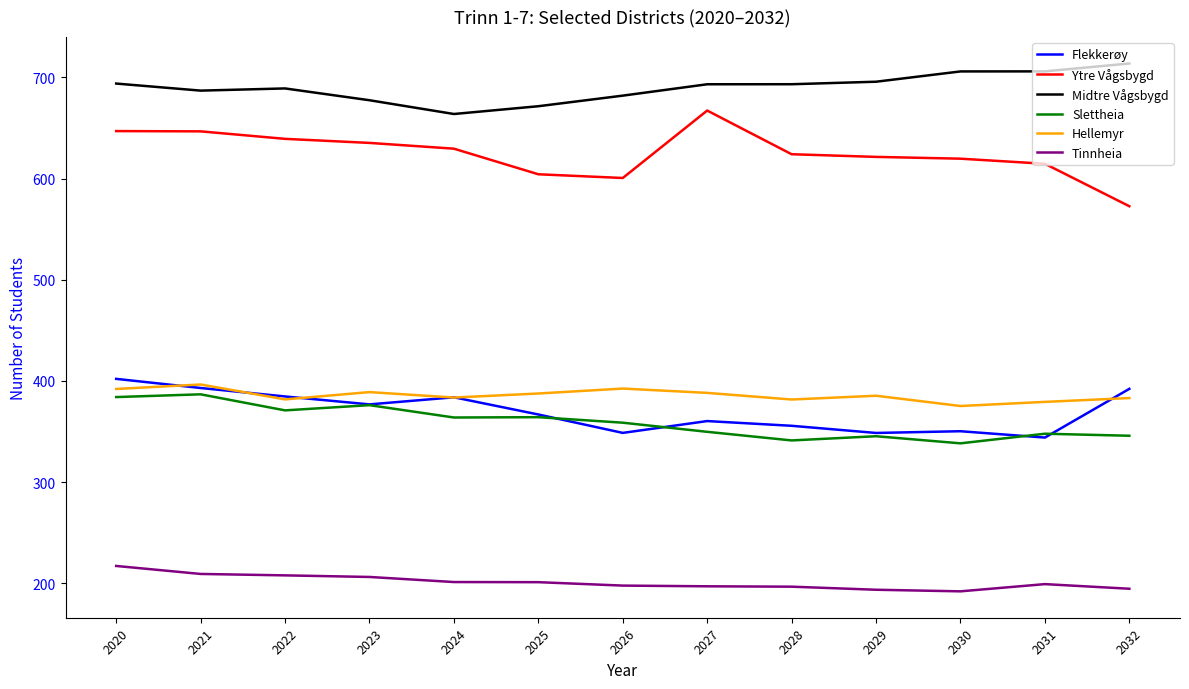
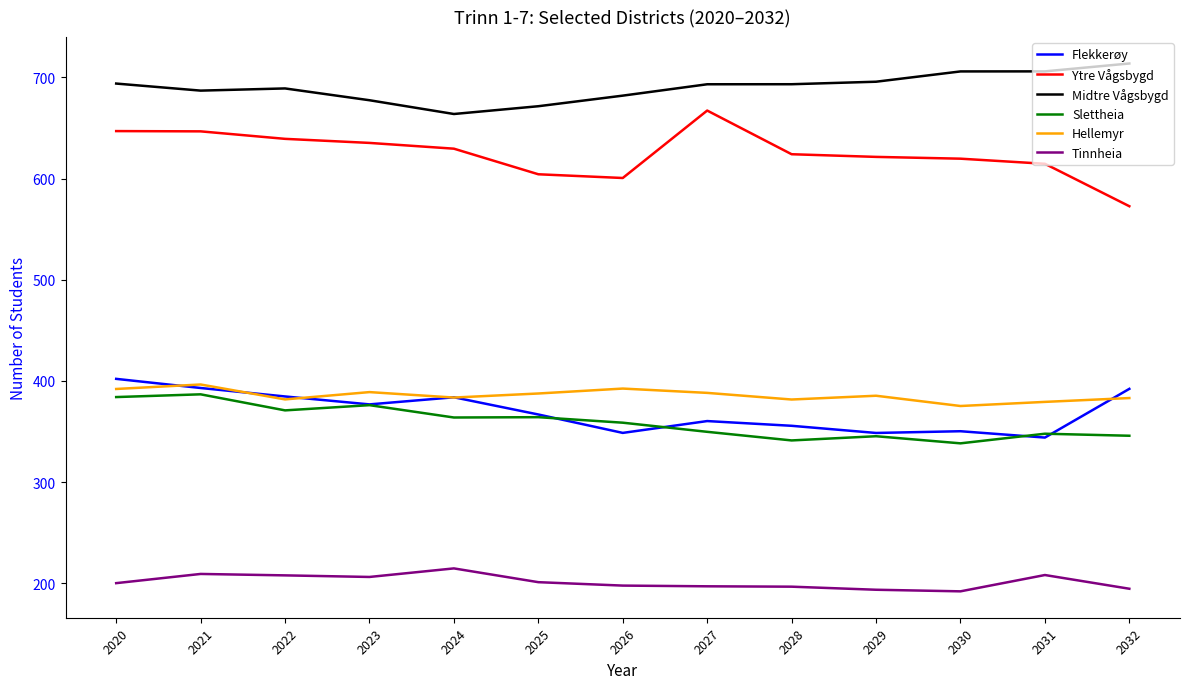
  {
    "Flekkerøy": {
      "2020": 402,
      "2021": 393,
      "2022": 385,
      "2025": 367,
      "2026": 349,
      "2027": 360,
      "2028": 356,
      "2029": 349,
      "2030": 350,
      "2031": 344,
      "2032": 392
    },
    "Ytre Vågsbygd": {
      "2020": 647,
      "2021": 647,
      "2022": 639,
      "2023": 635,
      "2024": 630,
      "2025": 604,
      "2026": 601,
      "2027": 667,
      "2028": 624,
      "2029": 621,
      "2030": 620,
      "2032": 573
    },
    "Midtre Vågsbygd": {
      "2020": 694,
      "2021": 687,
      "2022": 689,
      "2023": 678,
      "2024": 664,
      "2025": 672,
      "2026": 682,
      "2027": 693,
      "2028": 693,
      "2029": 696,
      "2030": 706
    },
    "Slettheia": {
      "2020": 384,
      "2021": 387,
      "2022": 371,
      "2024": 364,
      "2025": 364,
      "2026": 359,
      "2027": 350,
      "2028": 341,
      "2029": 345,
      "2030": 338,
      "2031": 348,
      "2032": 346
    },
    "Hellemyr": {
      "2020": 392,
      "2021": 396,
      "2022": 382,
      "2023": 389,
      "2025": 388,
      "2026": 392,
      "2027": 388,
      "2028": 382,
      "2029": 385,
      "2030": 375,
      "2031": 379,
      "2032": 383
    },
    "Tinnheia": {
-     "2020": 217,
+     "2020": 200,
      "2021": 209,
      "2022": 208,
      "2023": 206,
-     "2024": 201,
+     "2024": 215,
      "2025": 201,
      "2026": 198,
      "2027": 197,
      "2028": 197,
      "2029": 193,
      "2030": 192,
-     "2031": 199,
+     "2031": 208,
      "2032": 194
    }
  }
